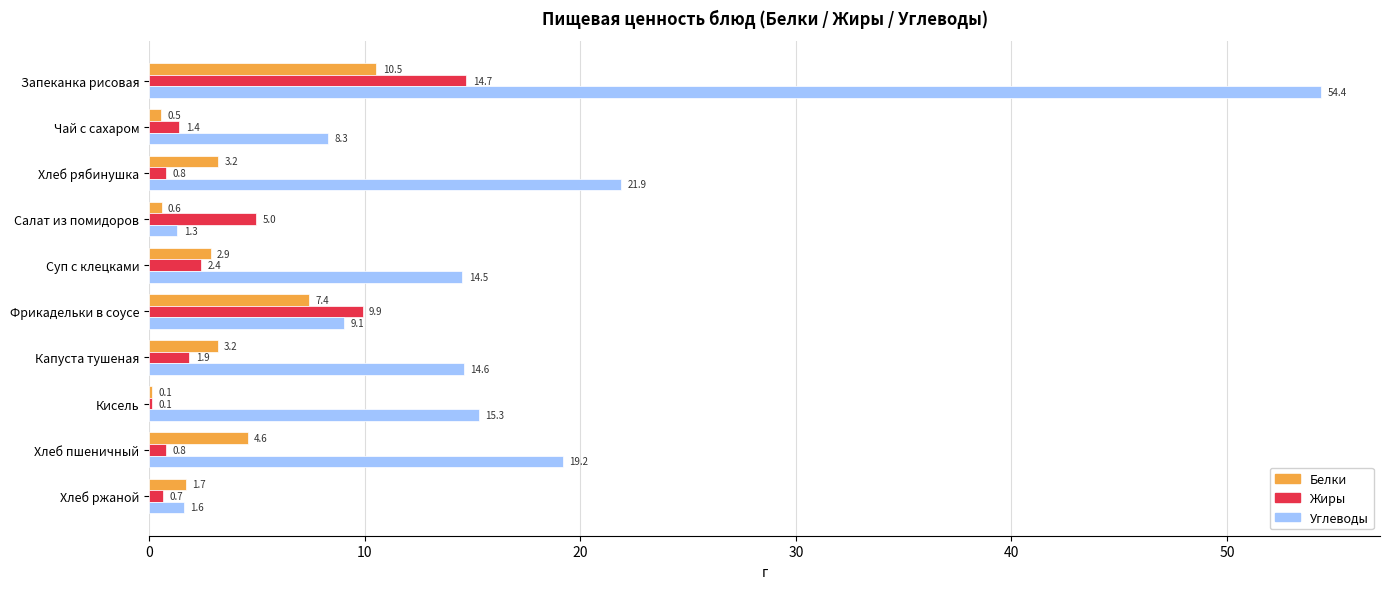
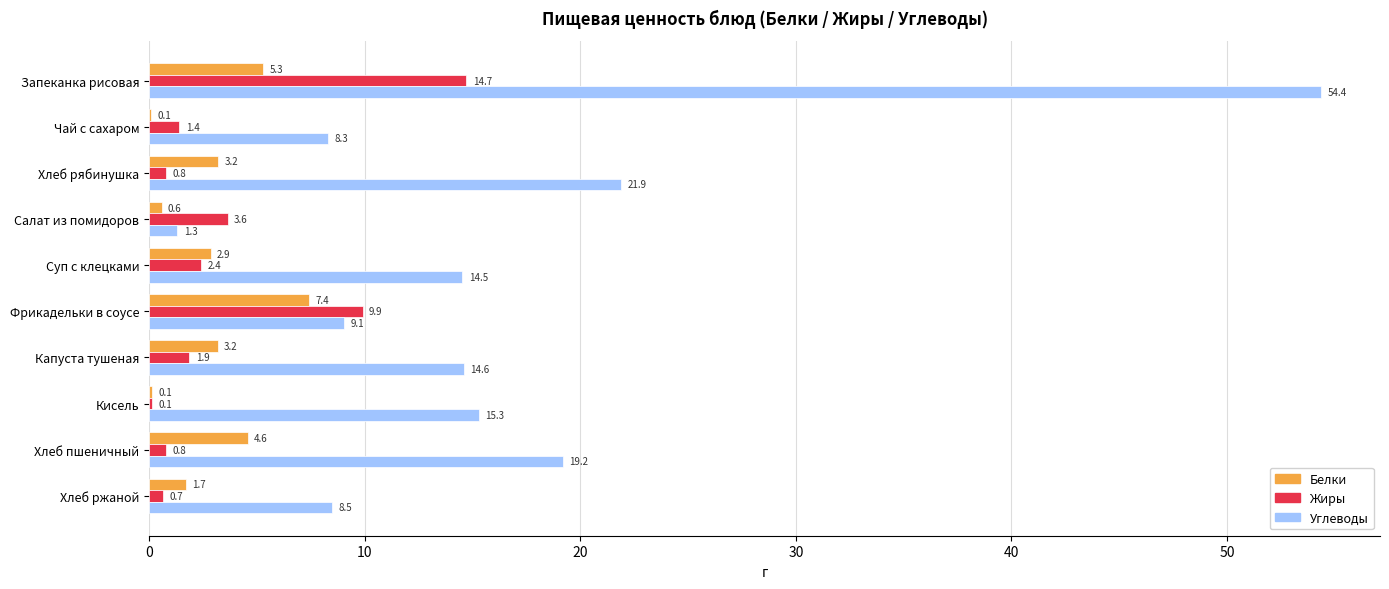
  {
    "Белки": {
-     "Запеканка рисовая": 10.5,
-     "Чай с сахаром": 0.5,
+     "Запеканка рисовая": 5.3,
+     "Чай с сахаром": 0.1,
      "Хлеб рябинушка": 3.2,
      "Салат из помидоров": 0.6,
      "Суп с клецками": 2.9,
      "Фрикадельки в соусе": 7.4,
      "Капуста тушеная": 3.2,
      "Кисель": 0.1,
      "Хлеб пшеничный": 4.6,
      "Хлеб ржаной": 1.7
    },
    "Жиры": {
      "Запеканка рисовая": 14.7,
      "Чай с сахаром": 1.4,
      "Хлеб рябинушка": 0.8,
-     "Салат из помидоров": 5.0,
+     "Салат из помидоров": 3.6,
      "Суп с клецками": 2.4,
      "Фрикадельки в соусе": 9.9,
      "Капуста тушеная": 1.9,
      "Кисель": 0.1,
      "Хлеб пшеничный": 0.8,
      "Хлеб ржаной": 0.7
    },
    "Углеводы": {
      "Запеканка рисовая": 54.4,
      "Чай с сахаром": 8.3,
      "Хлеб рябинушка": 21.9,
      "Салат из помидоров": 1.3,
      "Суп с клецками": 14.5,
      "Фрикадельки в соусе": 9.1,
      "Капуста тушеная": 14.6,
      "Кисель": 15.3,
      "Хлеб пшеничный": 19.2,
-     "Хлеб ржаной": 1.6
+     "Хлеб ржаной": 8.5
    }
  }
